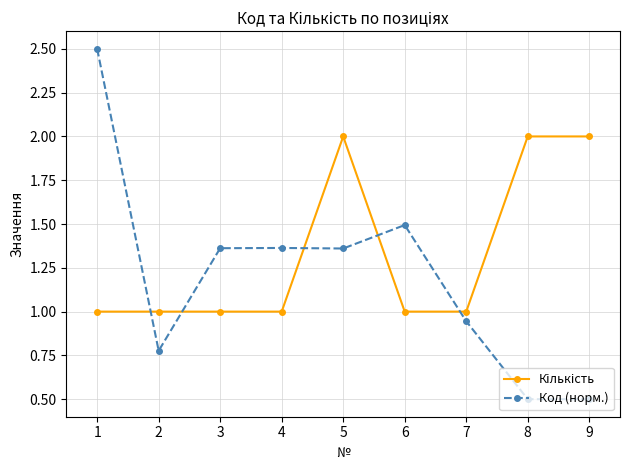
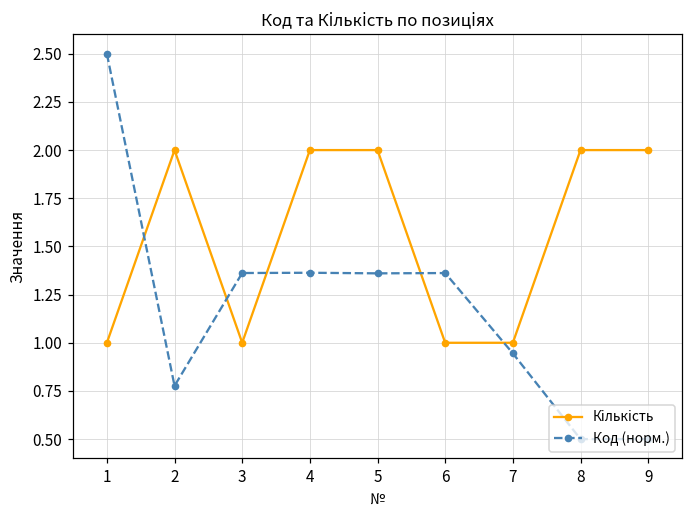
  {
    "Кількість": {
      "1": 1,
-     "2": 1,
+     "2": 2,
      "3": 1,
-     "4": 1,
+     "4": 2,
      "5": 2,
      "6": 1,
      "7": 1,
      "8": 2,
      "9": 2
    },
    "Код (норм.)": {
      "1": 2.50,
      "2": 0.78,
      "3": 1.36,
      "4": 1.36,
      "5": 1.36,
-     "6": 1.49,
+     "6": 1.36,
      "7": 0.95
    }
  }
